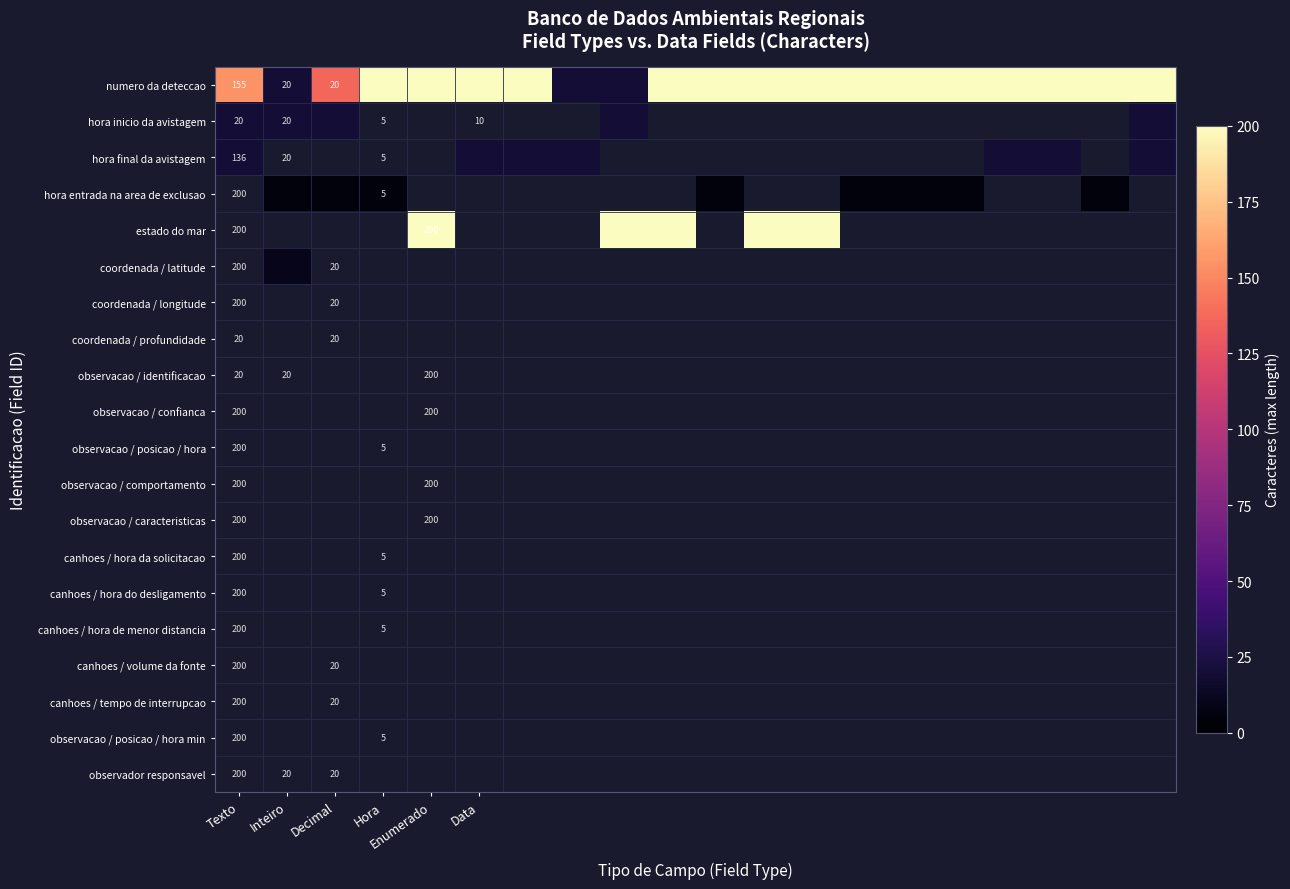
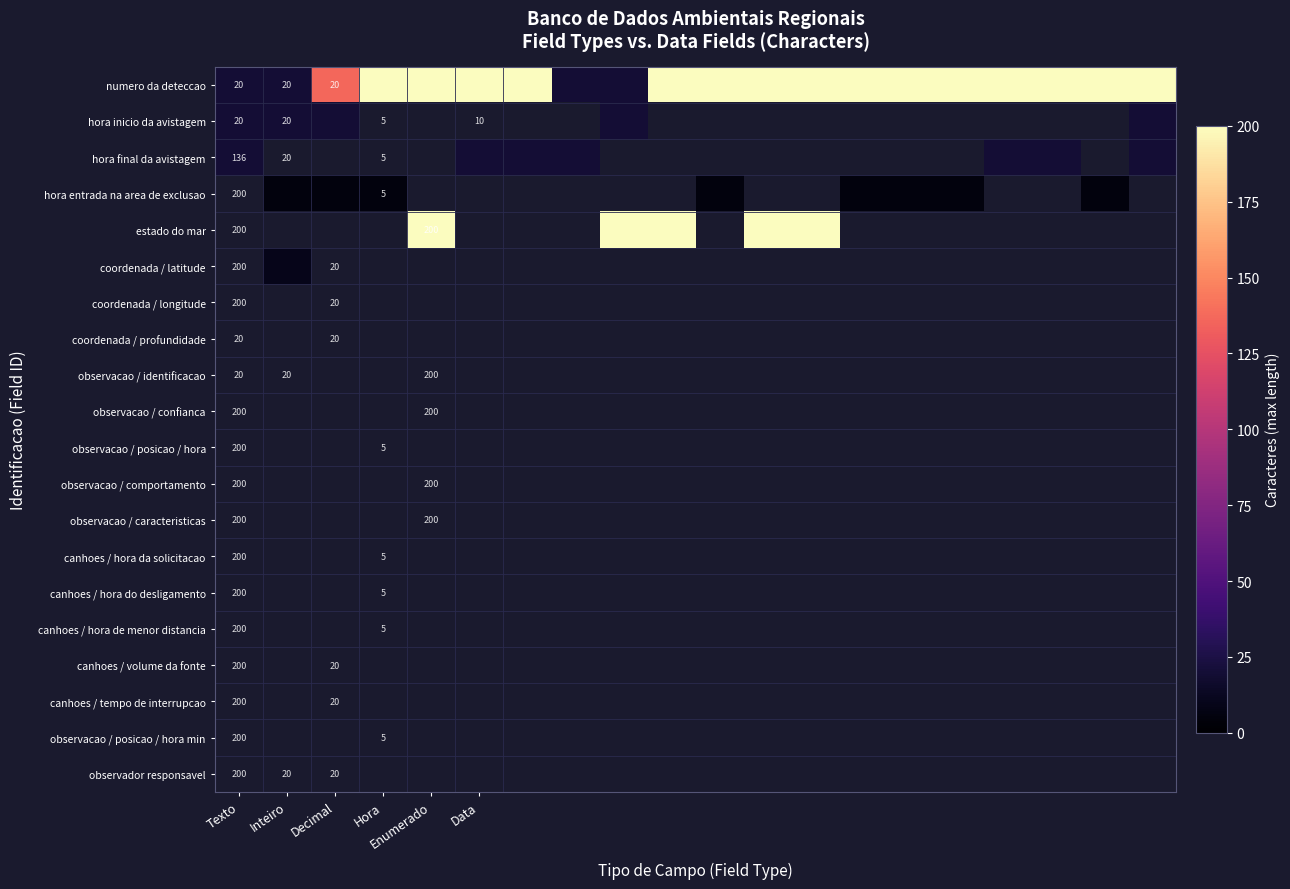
  {
    "numero da deteccao": {
-     "Texto": 155,
+     "Texto": 20,
      "Inteiro": 20,
      "Decimal": 20
    },
    "hora inicio da avistagem": {
      "Texto": 20,
      "Inteiro": 20
    },
    "hora final da avistagem": {
      "Texto": 136
    },
    "hora entrada na area de exclusao": {
      "Hora": 5
    },
    "estado do mar": {
      "Enumerado": 200
    }
  }
